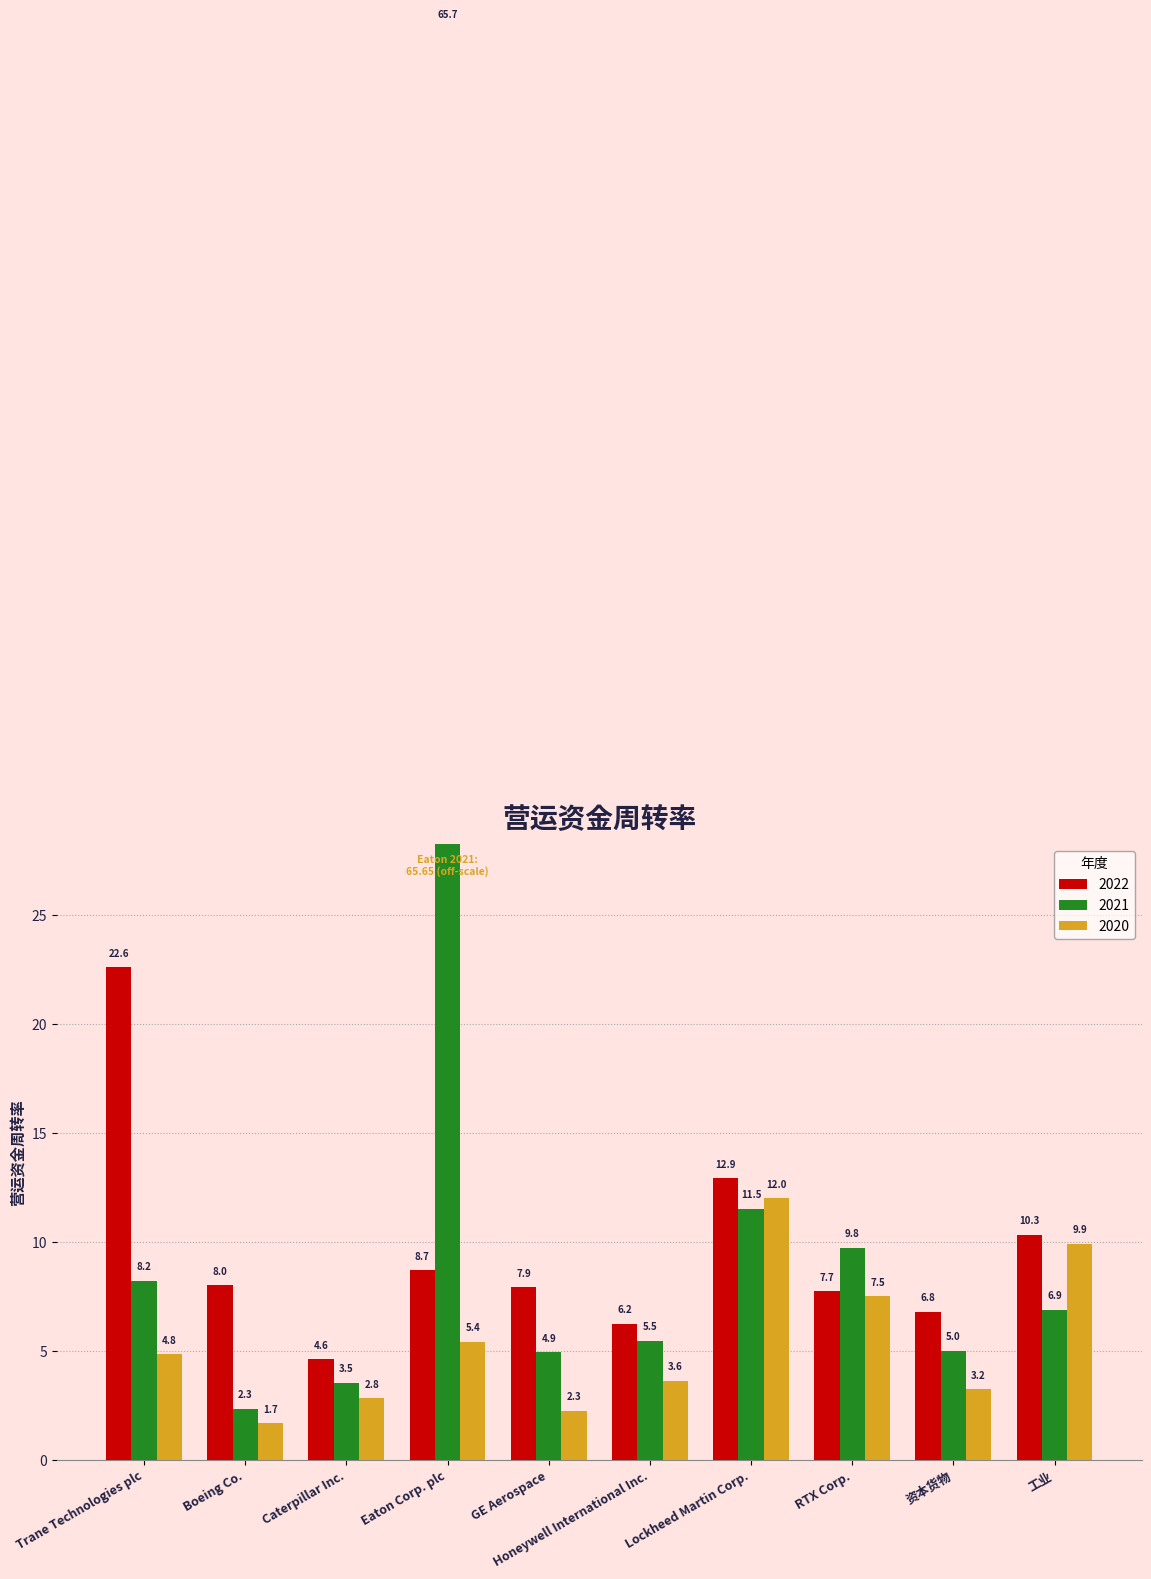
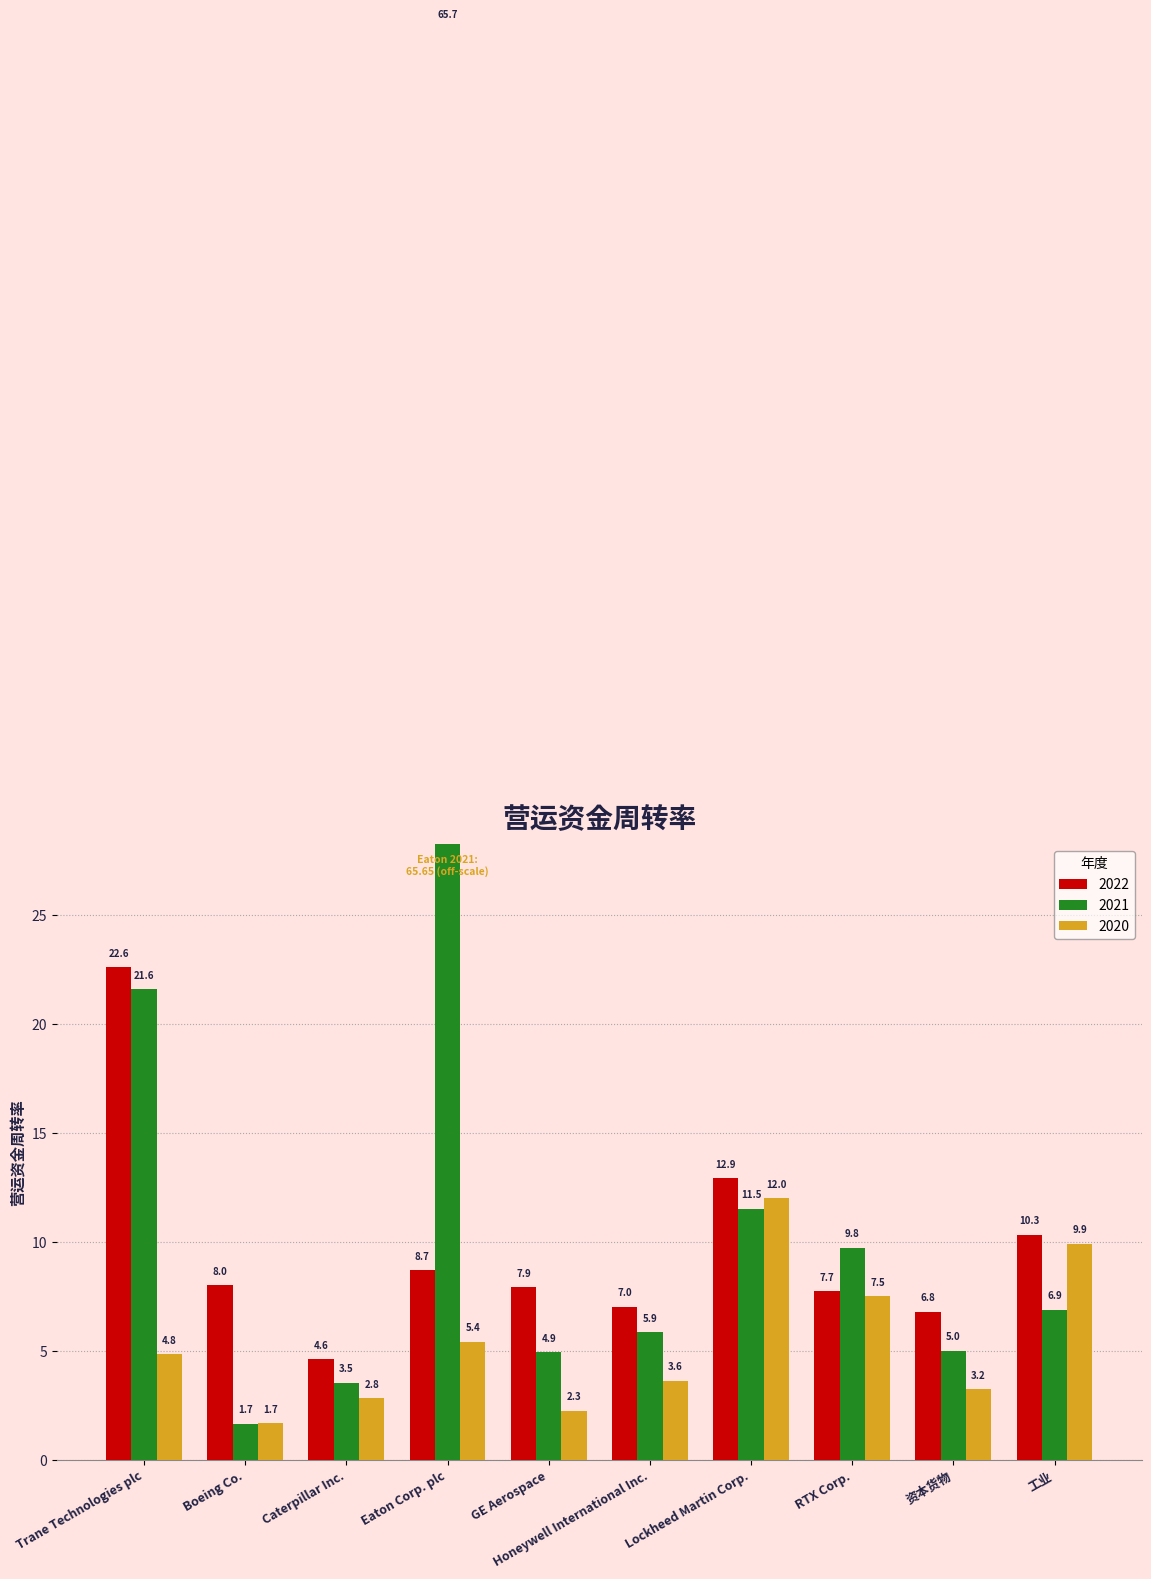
  {
    "2022": {
      "Trane Technologies plc": 22.6,
      "Boeing Co.": 8.0,
      "Caterpillar Inc.": 4.6,
      "Eaton Corp. plc": 8.7,
      "GE Aerospace": 7.9,
-     "Honeywell International Inc.": 6.2,
+     "Honeywell International Inc.": 7.0,
      "Lockheed Martin Corp.": 12.9,
      "RTX Corp.": 7.7,
      "资本货物": 6.8,
      "工业": 10.3
    },
    "2021": {
-     "Trane Technologies plc": 8.2,
-     "Boeing Co.": 2.3,
+     "Trane Technologies plc": 21.6,
+     "Boeing Co.": 1.7,
      "Caterpillar Inc.": 3.5,
      "GE Aerospace": 4.9,
-     "Honeywell International Inc.": 5.5,
+     "Honeywell International Inc.": 5.9,
      "Lockheed Martin Corp.": 11.5,
      "RTX Corp.": 9.8,
      "资本货物": 5.0,
      "工业": 6.9
    },
    "2020": {
      "Trane Technologies plc": 4.8,
      "Boeing Co.": 1.7,
      "Caterpillar Inc.": 2.8,
      "Eaton Corp. plc": 5.4,
      "GE Aerospace": 2.3,
      "Honeywell International Inc.": 3.6,
      "Lockheed Martin Corp.": 12.0,
      "RTX Corp.": 7.5,
      "资本货物": 3.2,
      "工业": 9.9
    }
  }
